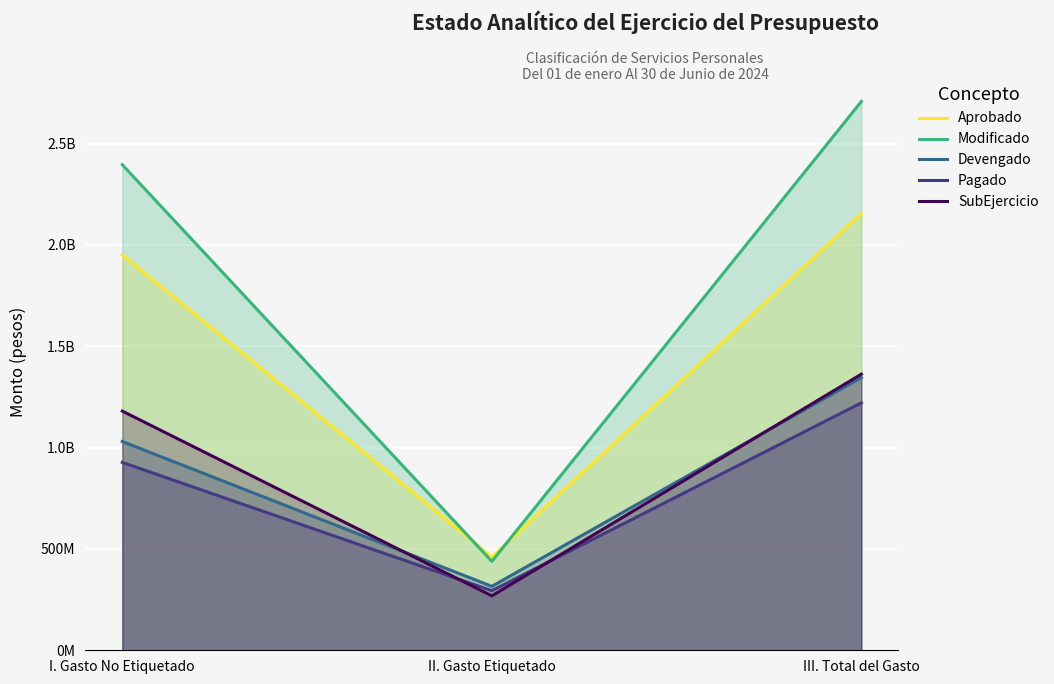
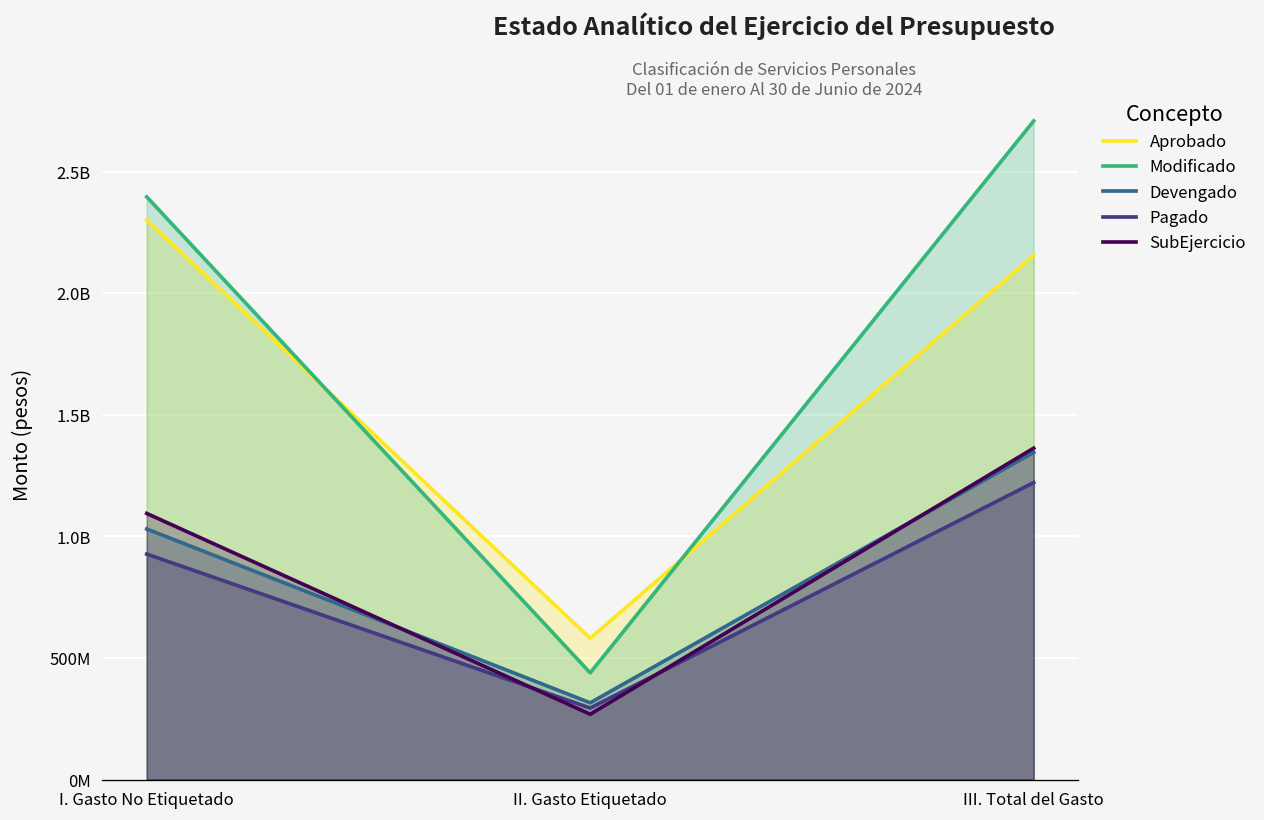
  {
    "Aprobado": {
-     "I. Gasto No Etiquetado": 1950000000,
-     "II. Gasto Etiquetado": 460000000,
+     "I. Gasto No Etiquetado": 2300000000,
+     "II. Gasto Etiquetado": 580000000,
      "III. Total del Gasto": 2160000000
    },
    "Modificado": {
      "I. Gasto No Etiquetado": 2400000000,
      "II. Gasto Etiquetado": 440000000,
      "III. Total del Gasto": 2710000000
    },
    "SubEjercicio": {
-     "I. Gasto No Etiquetado": 1180000000,
+     "I. Gasto No Etiquetado": 1090000000,
      "II. Gasto Etiquetado": 270000000,
      "III. Total del Gasto": 1360000000
    }
  }
